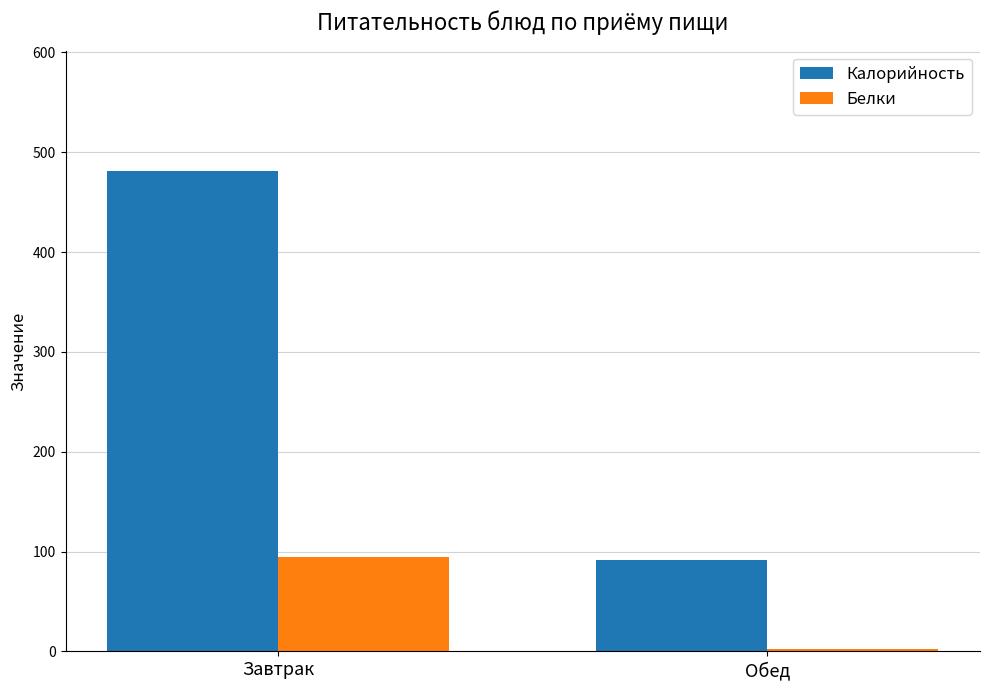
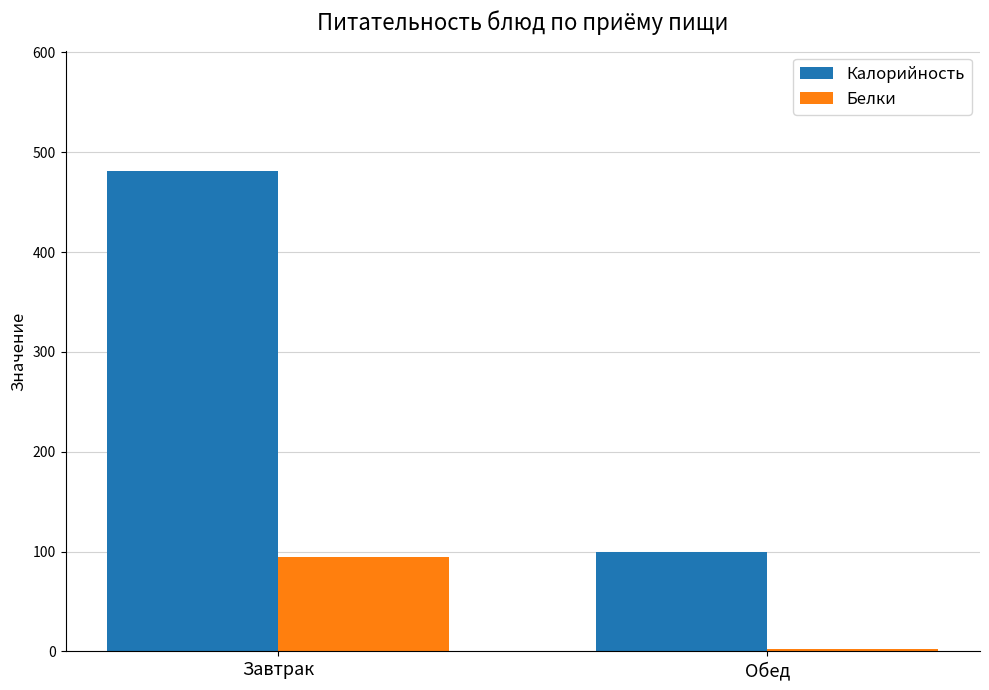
  {
    "Калорийность": {
      "Завтрак": 480,
-     "Обед": 90
+     "Обед": 100
    },
    "Белки": {
      "Завтрак": 90
    }
  }
